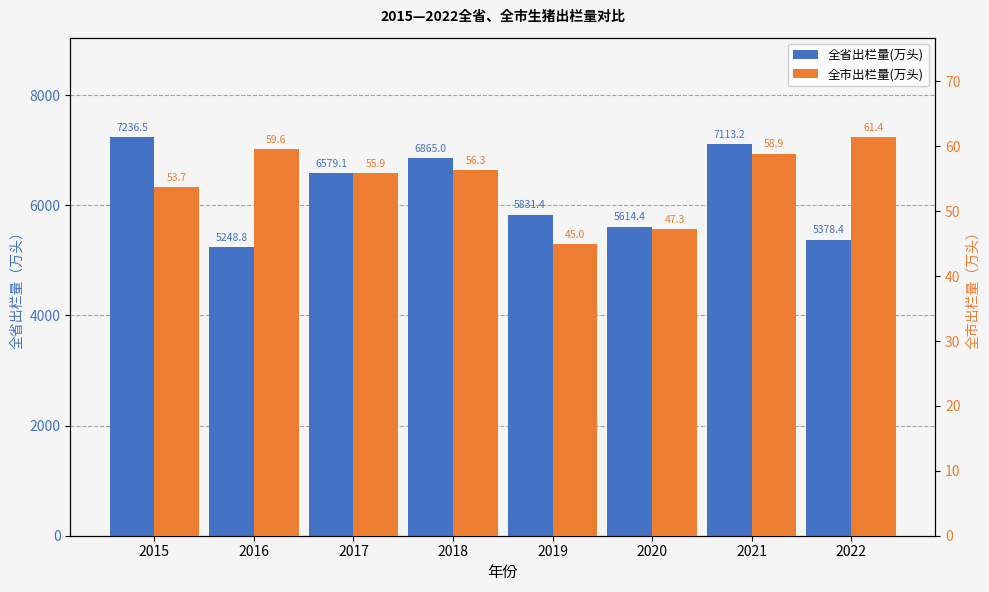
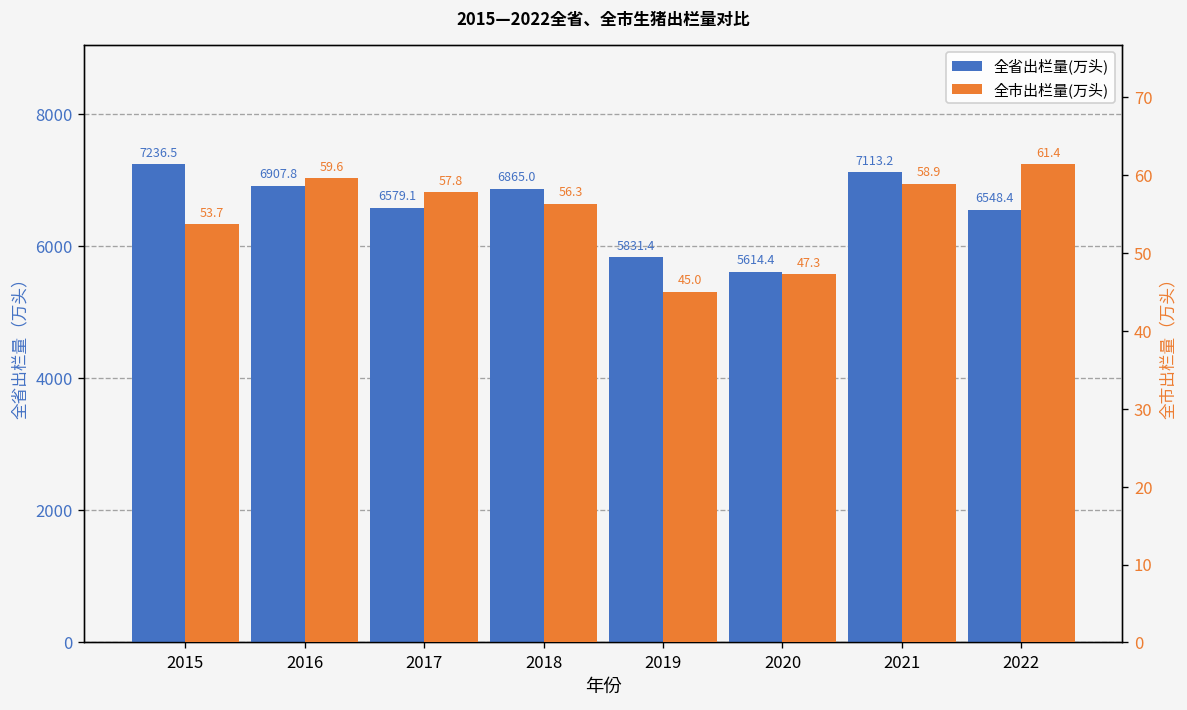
  {
    "全省出栏量(万头)": {
      "2015": 7236.5,
-     "2016": 5248.8,
+     "2016": 6907.8,
      "2017": 6579.1,
      "2018": 6865.0,
      "2019": 5831.4,
      "2020": 5614.4,
      "2021": 7113.2,
-     "2022": 5378.4
+     "2022": 6548.4
    },
    "全市出栏量(万头)": {
      "2015": 53.7,
      "2016": 59.6,
-     "2017": 55.9,
+     "2017": 57.8,
      "2018": 56.3,
      "2019": 45.0,
      "2020": 47.3,
      "2021": 58.9,
      "2022": 61.4
    }
  }
